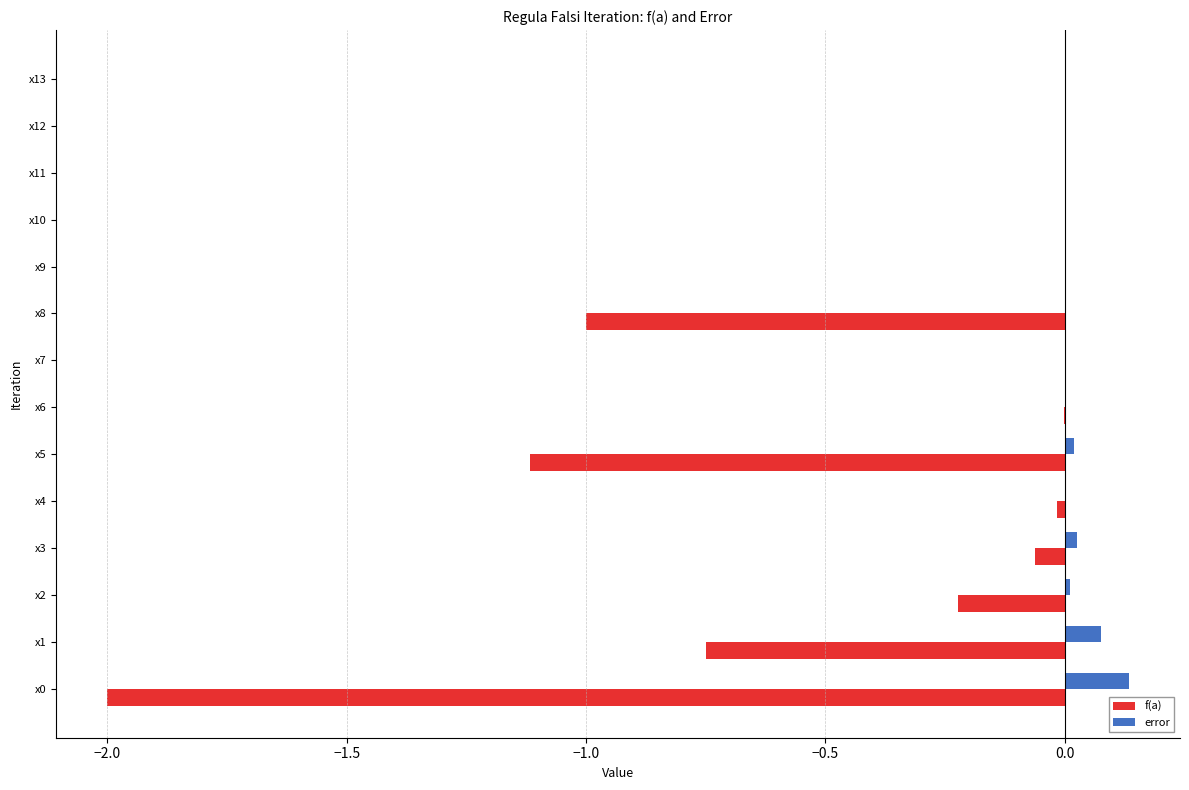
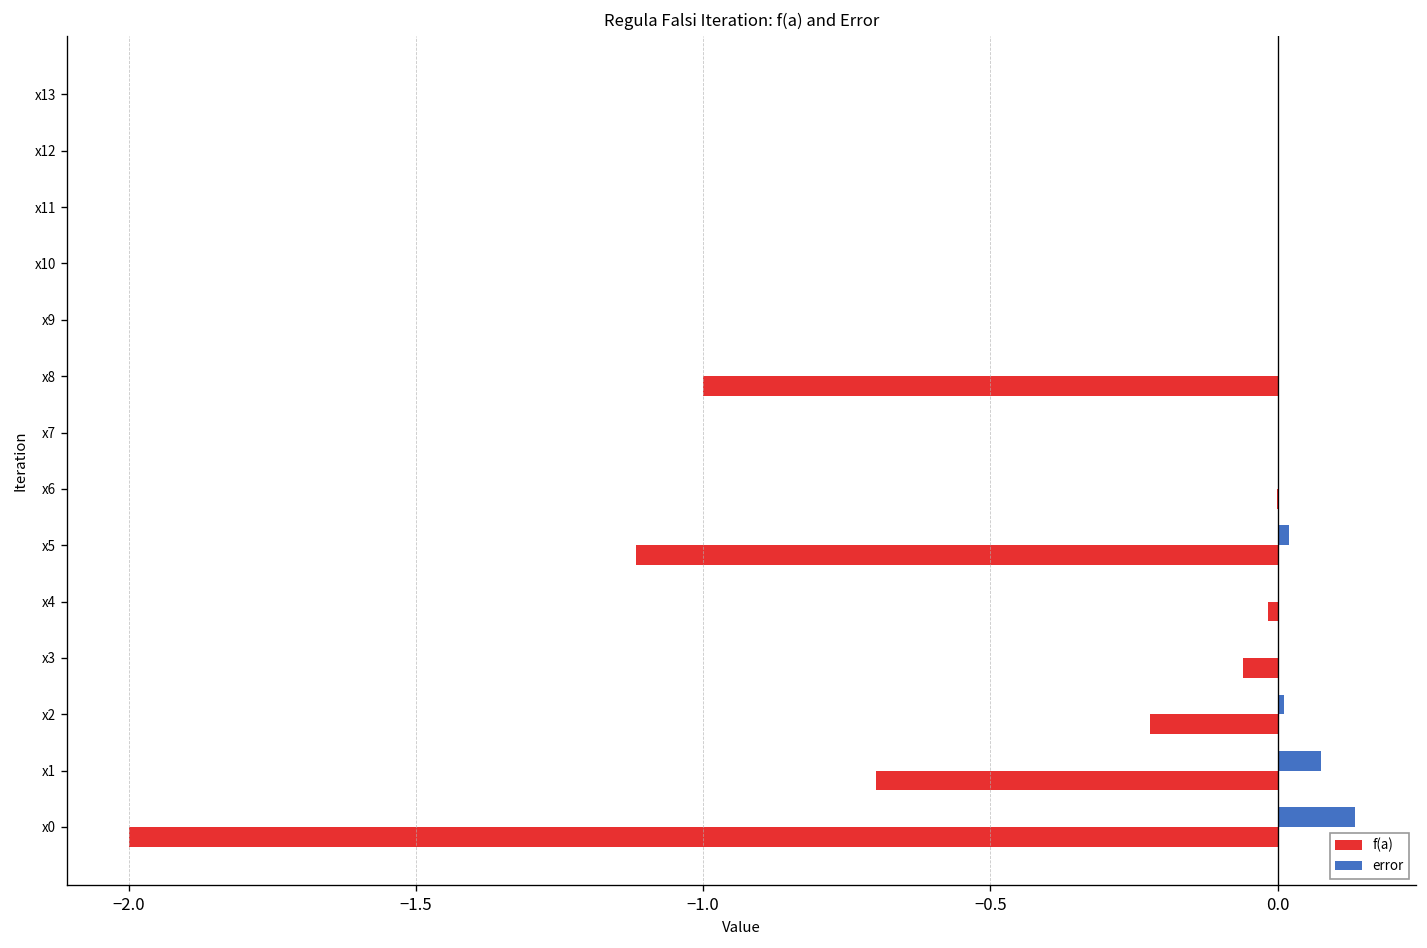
  {
    "f(a)": {
      "x8": -1.00,
      "x5": -1.12,
      "x4": -0.02,
      "x3": -0.06,
      "x2": -0.22,
-     "x1": -0.75,
+     "x1": -0.70,
      "x0": -2.00
    },
    "error": {
      "x5": 0.02,
-     "x3": 0.03,
+     "x3": 0.00,
      "x2": 0.01,
      "x1": 0.08,
      "x0": 0.13
    }
  }
